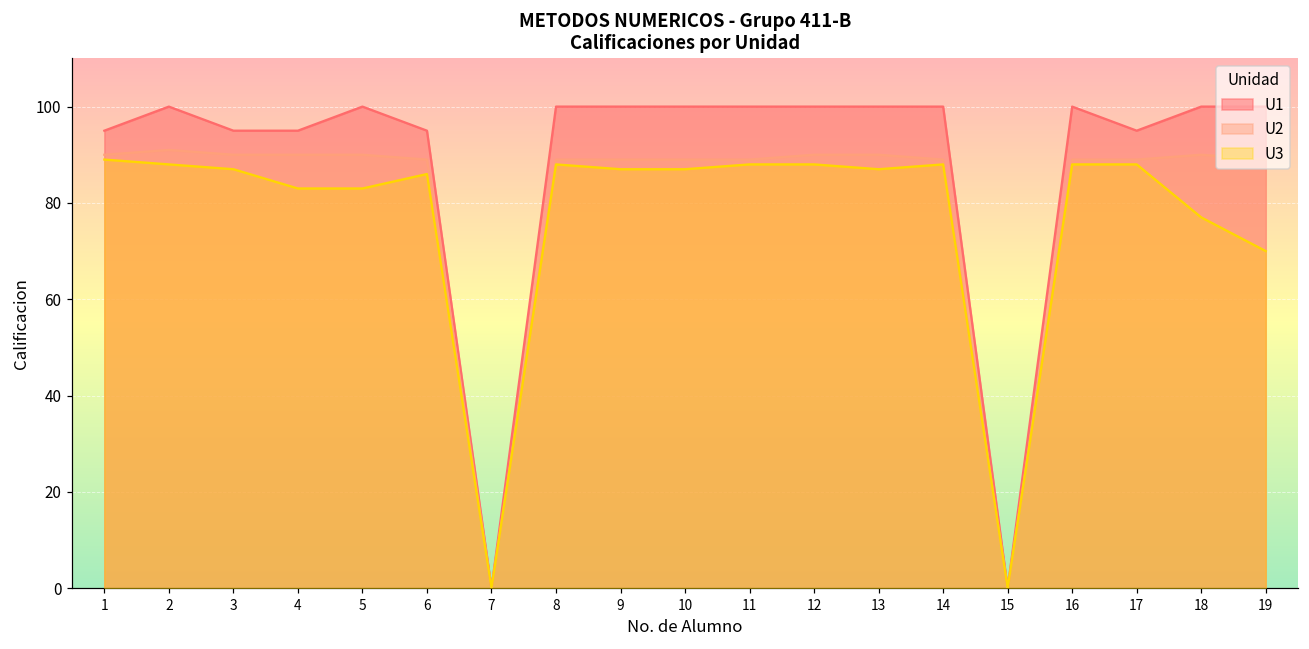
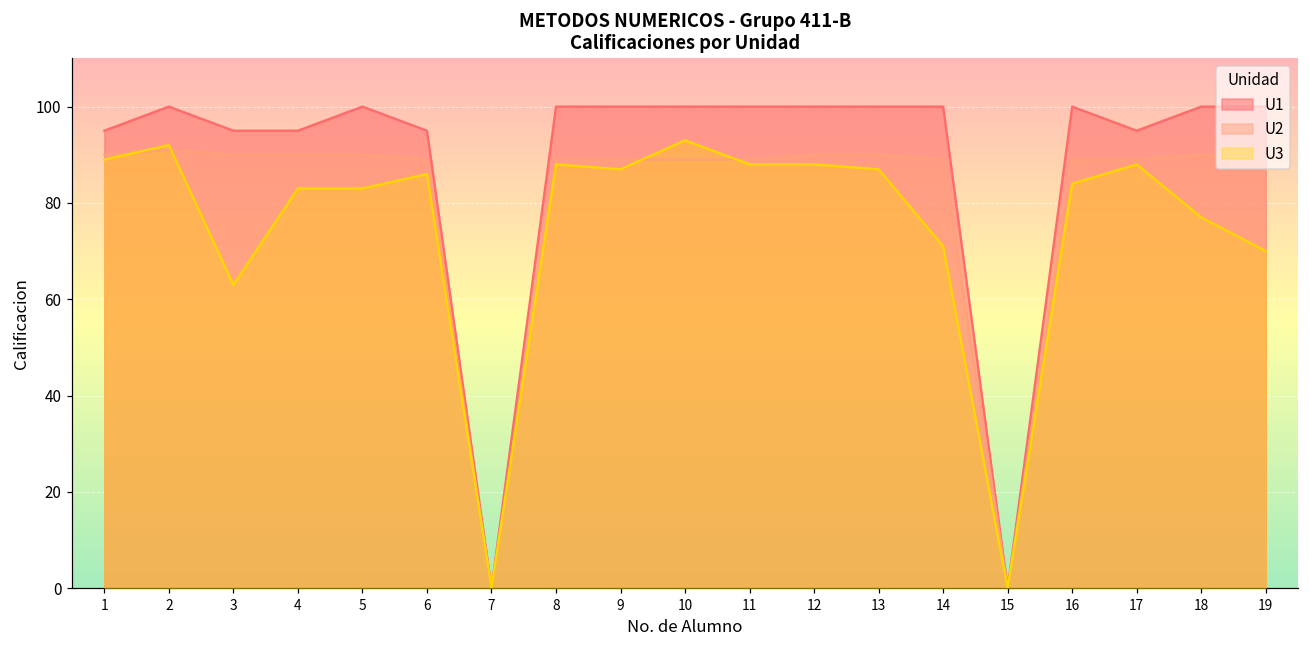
  {
    "U3": {
      "1": 89,
-     "2": 88,
-     "3": 87,
+     "2": 92,
+     "3": 63,
      "4": 83,
      "5": 83,
      "6": 86,
      "8": 88,
      "9": 87,
-     "10": 87,
+     "10": 93,
      "11": 88,
      "12": 88,
      "13": 87,
-     "14": 88,
-     "16": 88,
+     "14": 71,
+     "16": 84,
      "17": 88,
      "18": 77,
      "19": 70
    }
  }
